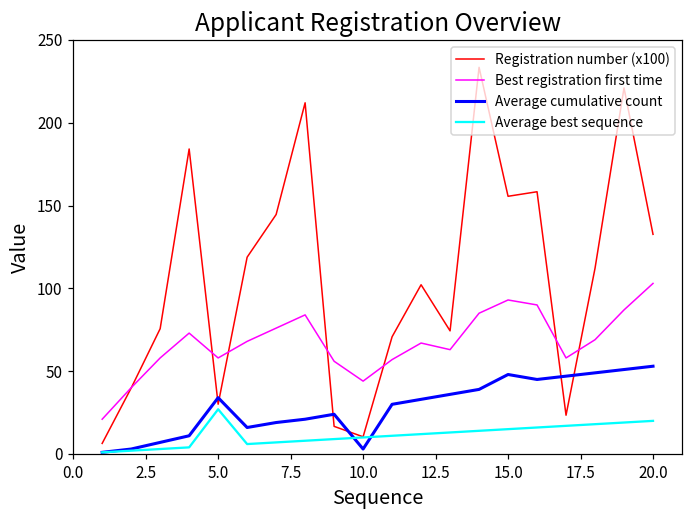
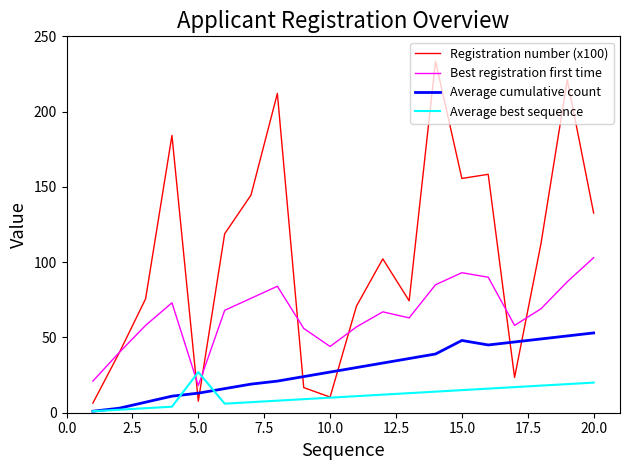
  {
    "Registration number (x100)": {
-     "5.0": 30,
+     "5.0": 8,
      "15.0": 156,
      "20.0": 133
    },
    "Best registration first time": {
-     "5.0": 58,
+     "5.0": 18,
      "10.0": 44,
      "15.0": 93,
      "20.0": 103
    },
    "Average cumulative count": {
-     "5.0": 34,
-     "10.0": 3,
+     "5.0": 13,
+     "10.0": 27,
      "15.0": 48,
      "20.0": 53
    },
    "Average best sequence": {
      "5.0": 27,
      "15.0": 15,
      "20.0": 20
    }
  }
